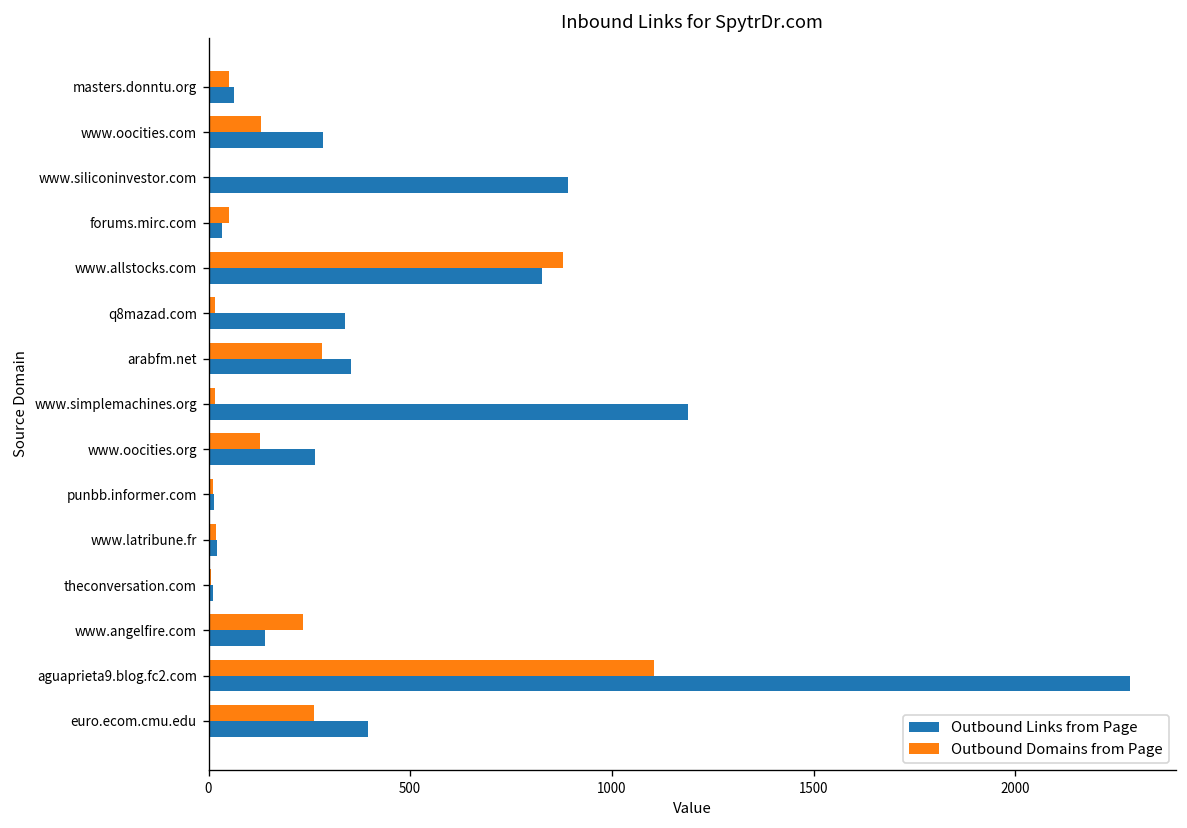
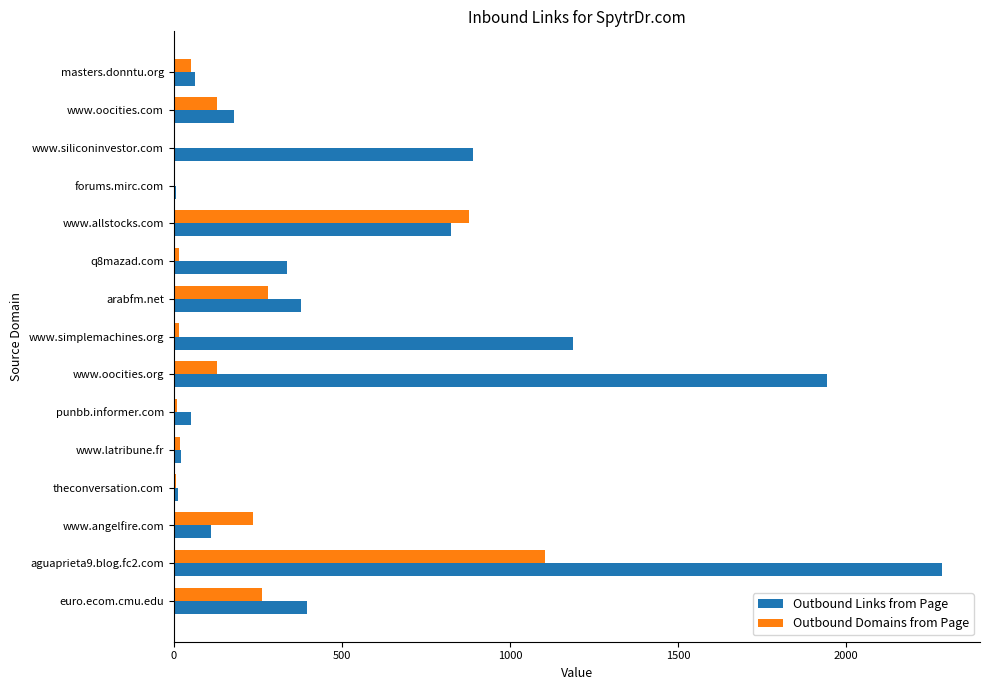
  {
    "Outbound Links from Page": {
      "masters.donntu.org": 60,
-     "www.oocities.com": 280,
+     "www.oocities.com": 180,
      "www.siliconinvestor.com": 890,
-     "forums.mirc.com": 30,
+     "forums.mirc.com": 10,
      "www.allstocks.com": 830,
      "q8mazad.com": 340,
-     "arabfm.net": 350,
+     "arabfm.net": 380,
      "www.simplemachines.org": 1190,
-     "www.oocities.org": 260,
-     "punbb.informer.com": 10,
+     "www.oocities.org": 1940,
+     "punbb.informer.com": 50,
      "www.latribune.fr": 20,
      "theconversation.com": 10,
-     "www.angelfire.com": 140,
+     "www.angelfire.com": 110,
      "aguaprieta9.blog.fc2.com": 2280,
      "euro.ecom.cmu.edu": 400
    },
    "Outbound Domains from Page": {
      "masters.donntu.org": 50,
      "www.oocities.com": 130,
-     "forums.mirc.com": 50,
+     "forums.mirc.com": 0,
      "www.allstocks.com": 880,
      "q8mazad.com": 20,
      "arabfm.net": 280,
      "www.simplemachines.org": 20,
      "www.oocities.org": 130,
      "punbb.informer.com": 10,
      "www.latribune.fr": 20,
      "www.angelfire.com": 240,
      "aguaprieta9.blog.fc2.com": 1100,
      "euro.ecom.cmu.edu": 260
    }
  }
